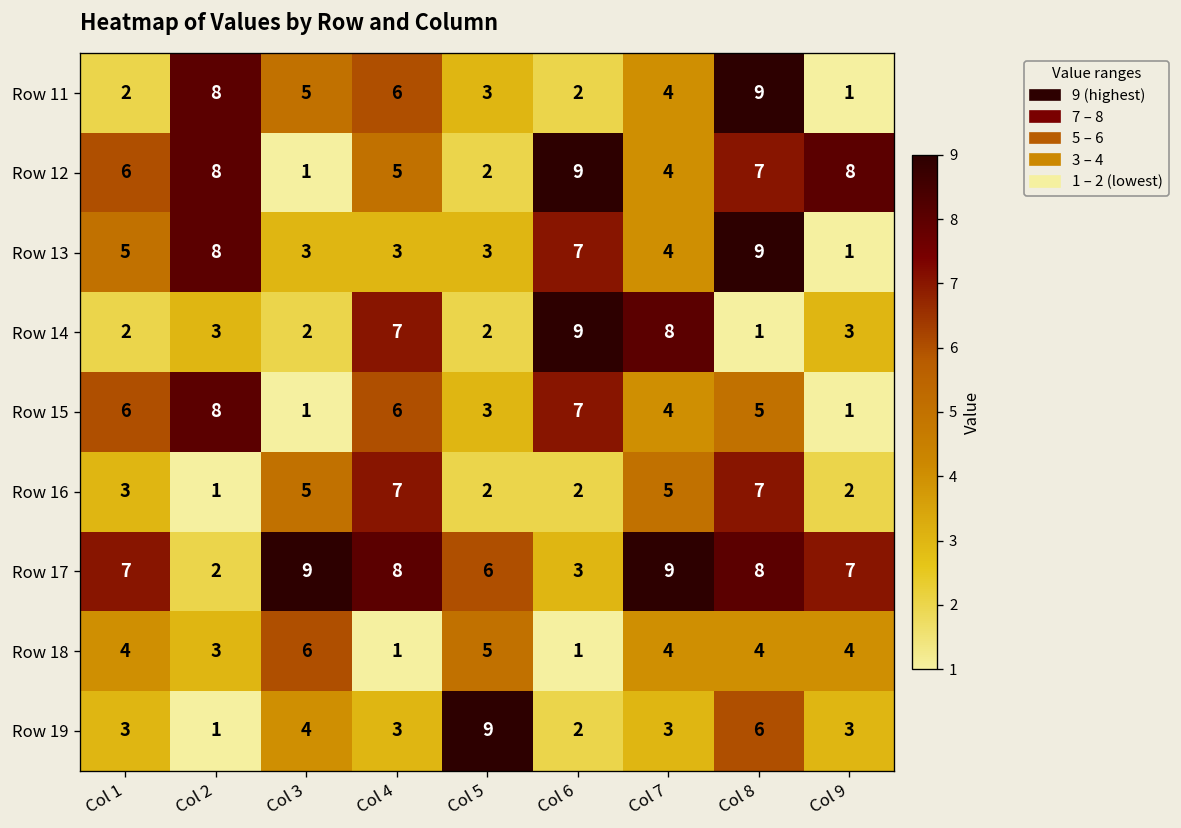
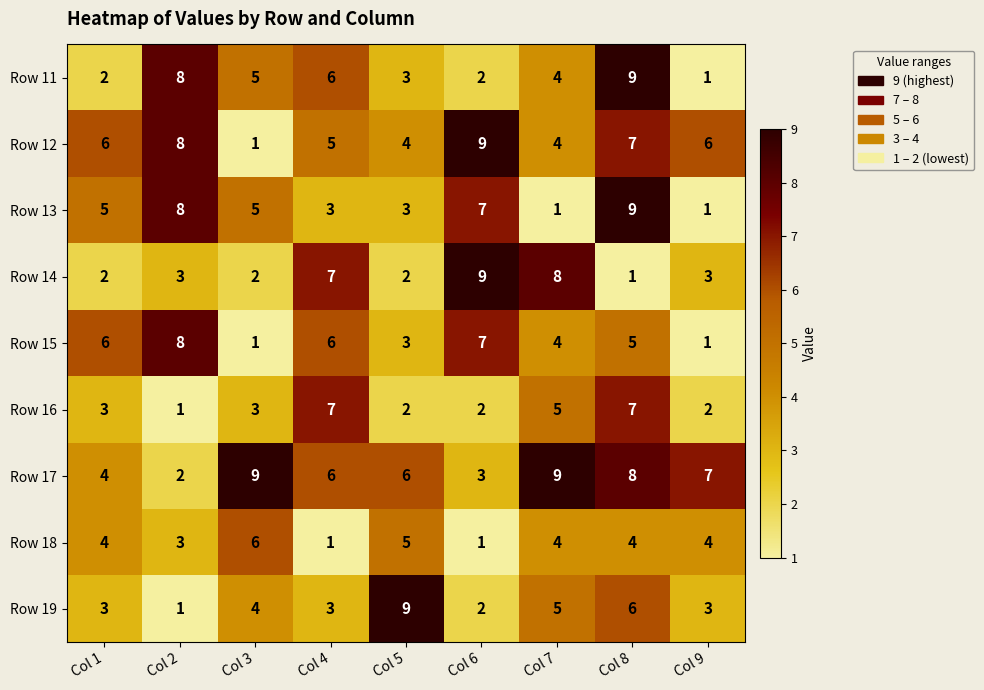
  {
    "Row 11": {
      "Col 1": 2,
      "Col 2": 8,
      "Col 3": 5,
      "Col 4": 6,
      "Col 5": 3,
      "Col 6": 2,
      "Col 7": 4,
      "Col 8": 9,
      "Col 9": 1
    },
    "Row 12": {
      "Col 1": 6,
      "Col 2": 8,
      "Col 3": 1,
      "Col 4": 5,
-     "Col 5": 2,
+     "Col 5": 4,
      "Col 6": 9,
      "Col 7": 4,
      "Col 8": 7,
-     "Col 9": 8
+     "Col 9": 6
    },
    "Row 13": {
      "Col 1": 5,
      "Col 2": 8,
-     "Col 3": 3,
+     "Col 3": 5,
      "Col 4": 3,
      "Col 5": 3,
      "Col 6": 7,
-     "Col 7": 4,
+     "Col 7": 1,
      "Col 8": 9,
      "Col 9": 1
    },
    "Row 14": {
      "Col 1": 2,
      "Col 2": 3,
      "Col 3": 2,
      "Col 4": 7,
      "Col 5": 2,
      "Col 6": 9,
      "Col 7": 8,
      "Col 8": 1,
      "Col 9": 3
    },
    "Row 15": {
      "Col 1": 6,
      "Col 2": 8,
      "Col 3": 1,
      "Col 4": 6,
      "Col 5": 3,
      "Col 6": 7,
      "Col 7": 4,
      "Col 8": 5,
      "Col 9": 1
    },
    "Row 16": {
      "Col 1": 3,
      "Col 2": 1,
-     "Col 3": 5,
+     "Col 3": 3,
      "Col 4": 7,
      "Col 5": 2,
      "Col 6": 2,
      "Col 7": 5,
      "Col 8": 7,
      "Col 9": 2
    },
    "Row 17": {
-     "Col 1": 7,
+     "Col 1": 4,
      "Col 2": 2,
      "Col 3": 9,
-     "Col 4": 8,
+     "Col 4": 6,
      "Col 5": 6,
      "Col 6": 3,
      "Col 7": 9,
      "Col 8": 8,
      "Col 9": 7
    },
    "Row 18": {
      "Col 1": 4,
      "Col 2": 3,
      "Col 3": 6,
      "Col 4": 1,
      "Col 5": 5,
      "Col 6": 1,
      "Col 7": 4,
      "Col 8": 4,
      "Col 9": 4
    },
    "Row 19": {
      "Col 1": 3,
      "Col 2": 1,
      "Col 3": 4,
      "Col 4": 3,
      "Col 5": 9,
      "Col 6": 2,
-     "Col 7": 3,
+     "Col 7": 5,
      "Col 8": 6,
      "Col 9": 3
    }
  }
